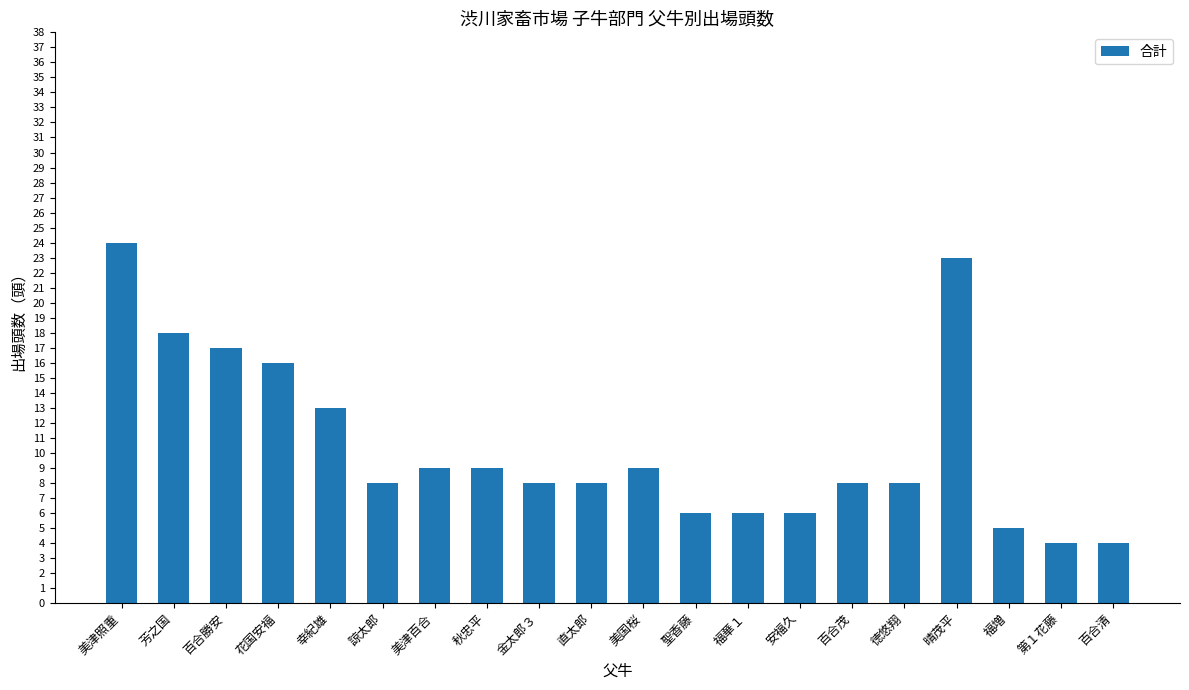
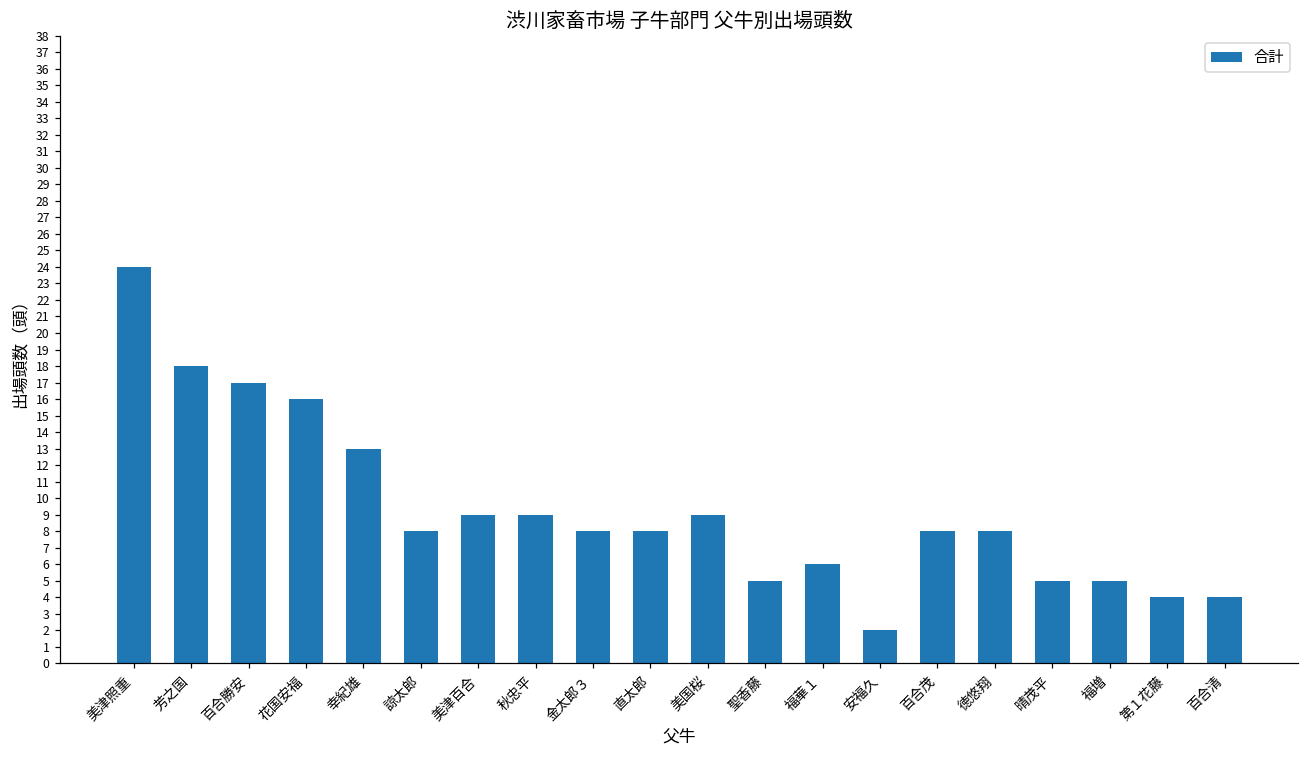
  {
    "美津照重": 24,
    "芳之国": 18,
    "百合勝安": 17,
    "花国安福": 16,
    "幸紀雄": 13,
    "諒太郎": 8,
    "美津百合": 9,
    "秋忠平": 9,
    "金太郎３": 8,
    "直太郎": 8,
    "美国桜": 9,
-   "聖香藤": 6,
+   "聖香藤": 5,
    "福華１": 6,
-   "安福久": 6,
+   "安福久": 2,
    "百合茂": 8,
    "徳悠翔": 8,
-   "晴茂平": 23,
+   "晴茂平": 5,
    "福増": 5,
    "第１花藤": 4,
    "百合清": 4
  }
